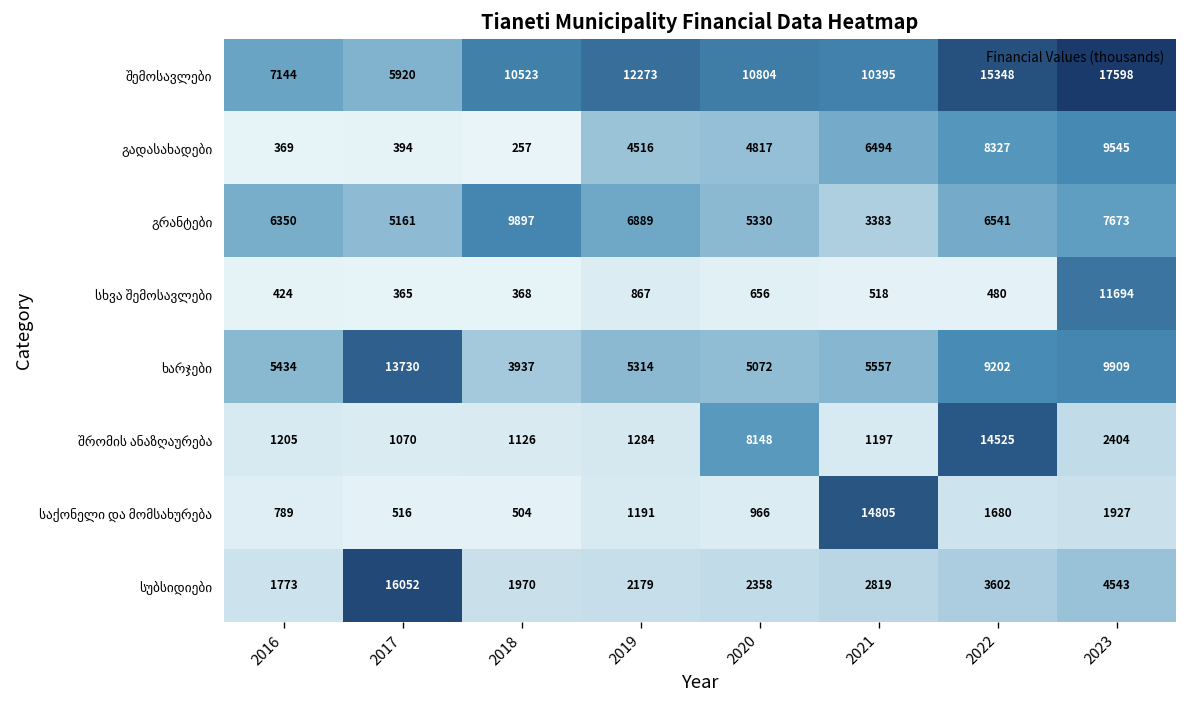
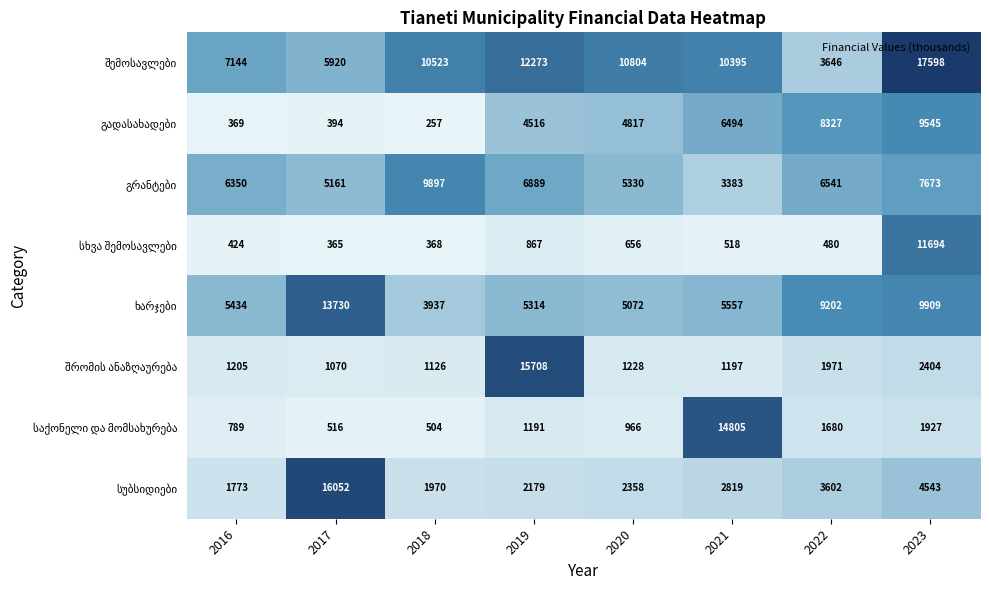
  {
    "შემოსავლები": {
      "2016": 7144,
      "2017": 5920,
      "2018": 10523,
      "2019": 12273,
      "2020": 10804,
      "2021": 10395,
-     "2022": 15348,
+     "2022": 3646,
      "2023": 17598
    },
    "გადასახადები": {
      "2016": 369,
      "2017": 394,
      "2018": 257,
      "2019": 4516,
      "2020": 4817,
      "2021": 6494,
      "2022": 8327,
      "2023": 9545
    },
    "გრანტები": {
      "2016": 6350,
      "2017": 5161,
      "2018": 9897,
      "2019": 6889,
      "2020": 5330,
      "2021": 3383,
      "2022": 6541,
      "2023": 7673
    },
    "სხვა შემოსავლები": {
      "2016": 424,
      "2017": 365,
      "2018": 368,
      "2019": 867,
      "2020": 656,
      "2021": 518,
      "2022": 480,
      "2023": 11694
    },
    "ხარჯები": {
      "2016": 5434,
      "2017": 13730,
      "2018": 3937,
      "2019": 5314,
      "2020": 5072,
      "2021": 5557,
      "2022": 9202,
      "2023": 9909
    },
    "შრომის ანაზღაურება": {
      "2016": 1205,
      "2017": 1070,
      "2018": 1126,
-     "2019": 1284,
-     "2020": 8148,
+     "2019": 15708,
+     "2020": 1228,
      "2021": 1197,
-     "2022": 14525,
+     "2022": 1971,
      "2023": 2404
    },
    "საქონელი და მომსახურება": {
      "2016": 789,
      "2017": 516,
      "2018": 504,
      "2019": 1191,
      "2020": 966,
      "2021": 14805,
      "2022": 1680,
      "2023": 1927
    },
    "სუბსიდიები": {
      "2016": 1773,
      "2017": 16052,
      "2018": 1970,
      "2019": 2179,
      "2020": 2358,
      "2021": 2819,
      "2022": 3602,
      "2023": 4543
    }
  }
